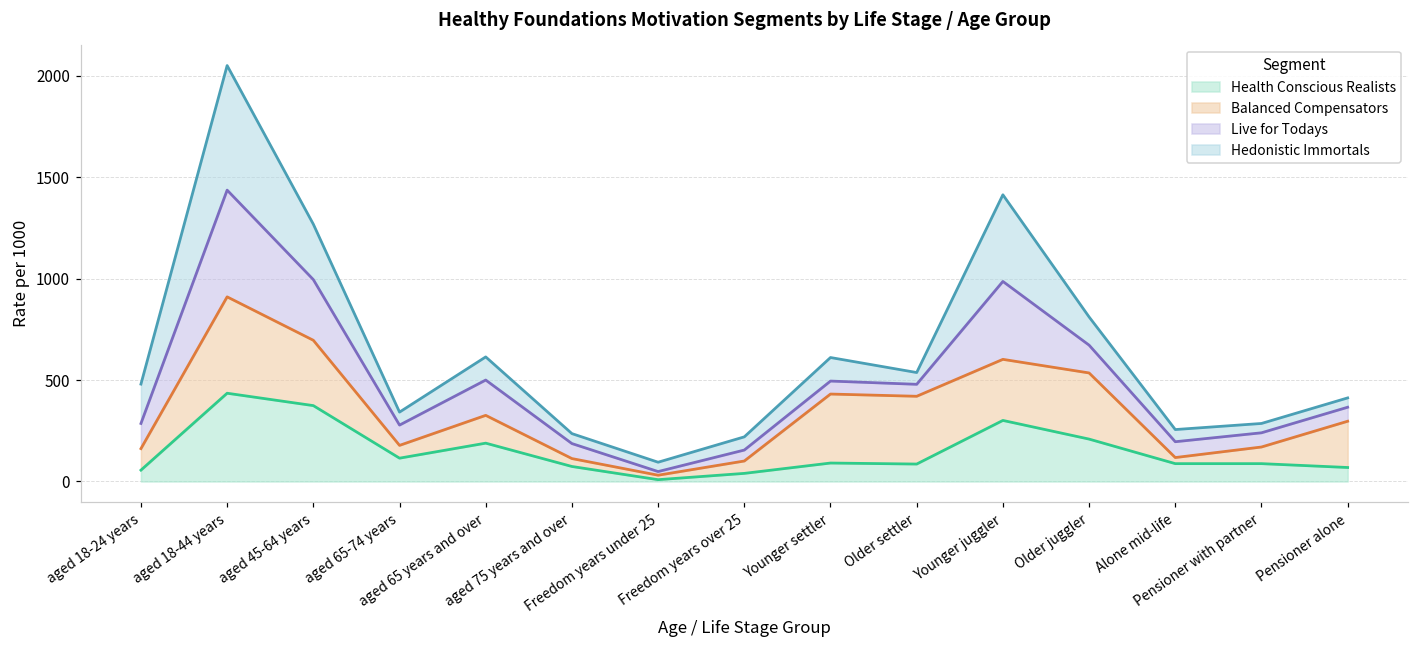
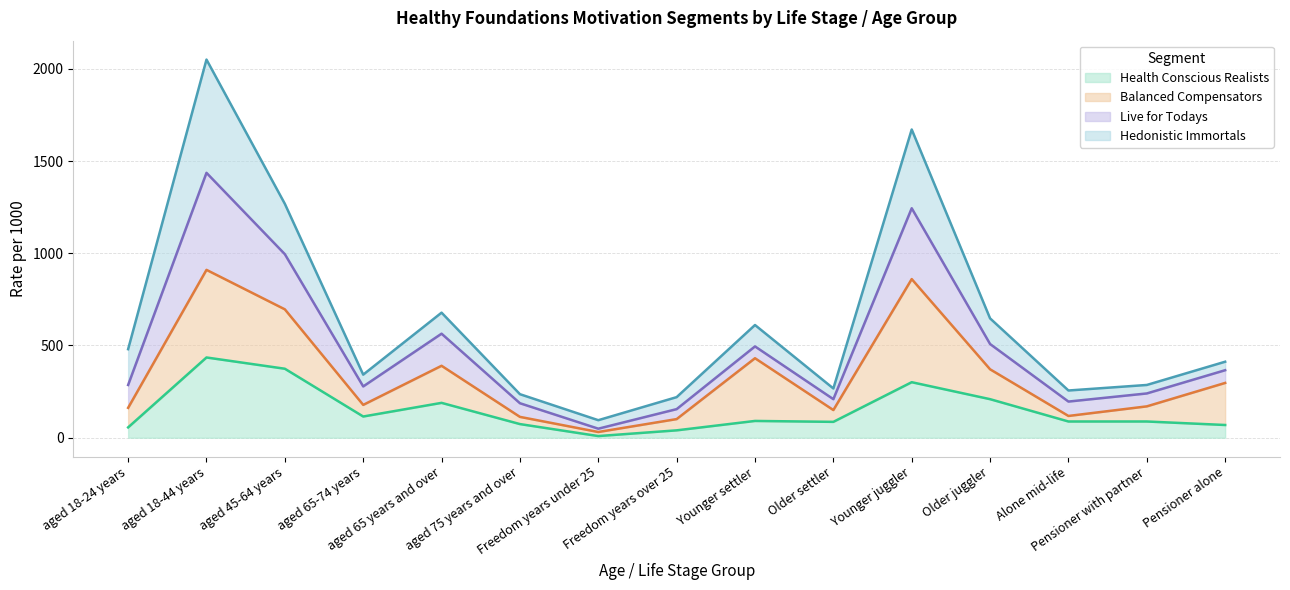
  {
    "Balanced Compensators": {
      "aged 18-24 years": 110,
      "aged 18-44 years": 480,
      "aged 45-64 years": 320,
      "aged 65-74 years": 60,
-     "aged 65 years and over": 140,
+     "aged 65 years and over": 200,
      "aged 75 years and over": 40,
      "Freedom years under 25": 20,
      "Freedom years over 25": 60,
      "Younger settler": 340,
-     "Older settler": 330,
-     "Younger juggler": 300,
-     "Older juggler": 330,
+     "Older settler": 60,
+     "Younger juggler": 560,
+     "Older juggler": 160,
      "Alone mid-life": 30,
      "Pensioner with partner": 80,
      "Pensioner alone": 230
    }
  }
